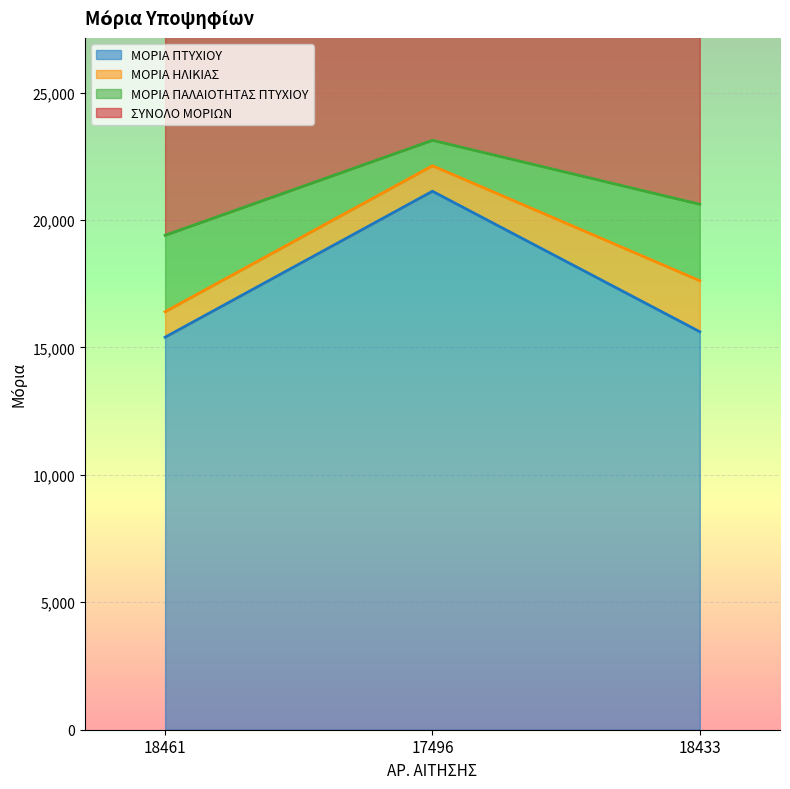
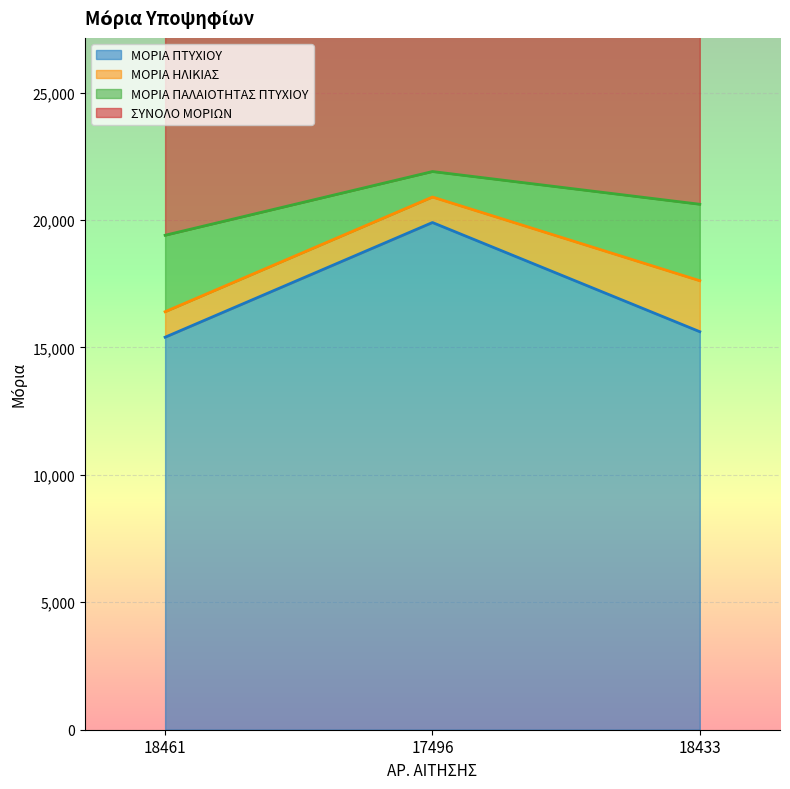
  {
    "ΜΟΡΙΑ ΠΤΥΧΙΟΥ": {
      "18461": "15,400",
-     "17496": "21,100",
+     "17496": "19,900",
      "18433": "15,600"
    },
    "ΜΟΡΙΑ ΗΛΙΚΙΑΣ": {
      "18461": "1,000",
      "17496": "1,000",
      "18433": "2,000"
    },
    "ΜΟΡΙΑ ΠΑΛΑΙΟΤΗΤΑΣ ΠΤΥΧΙΟΥ": {
      "18461": "3,000",
      "17496": "1,000",
      "18433": "3,000"
    }
  }
